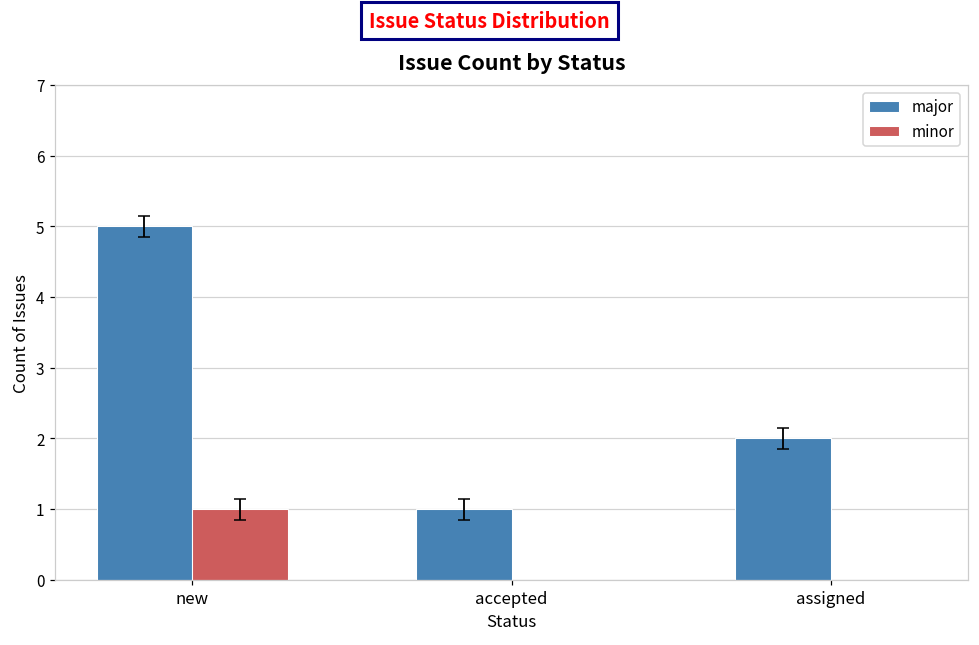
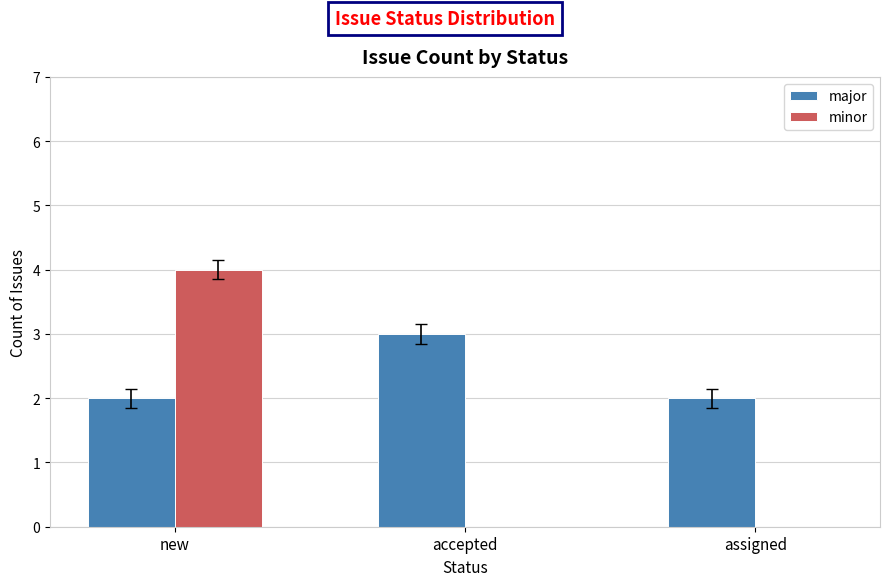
  {
    "major": {
-     "new": 5,
-     "accepted": 1,
+     "new": 2,
+     "accepted": 3,
      "assigned": 2
    },
    "minor": {
-     "new": 1,
+     "new": 4,
      "accepted": 0,
      "assigned": 0
    }
  }
